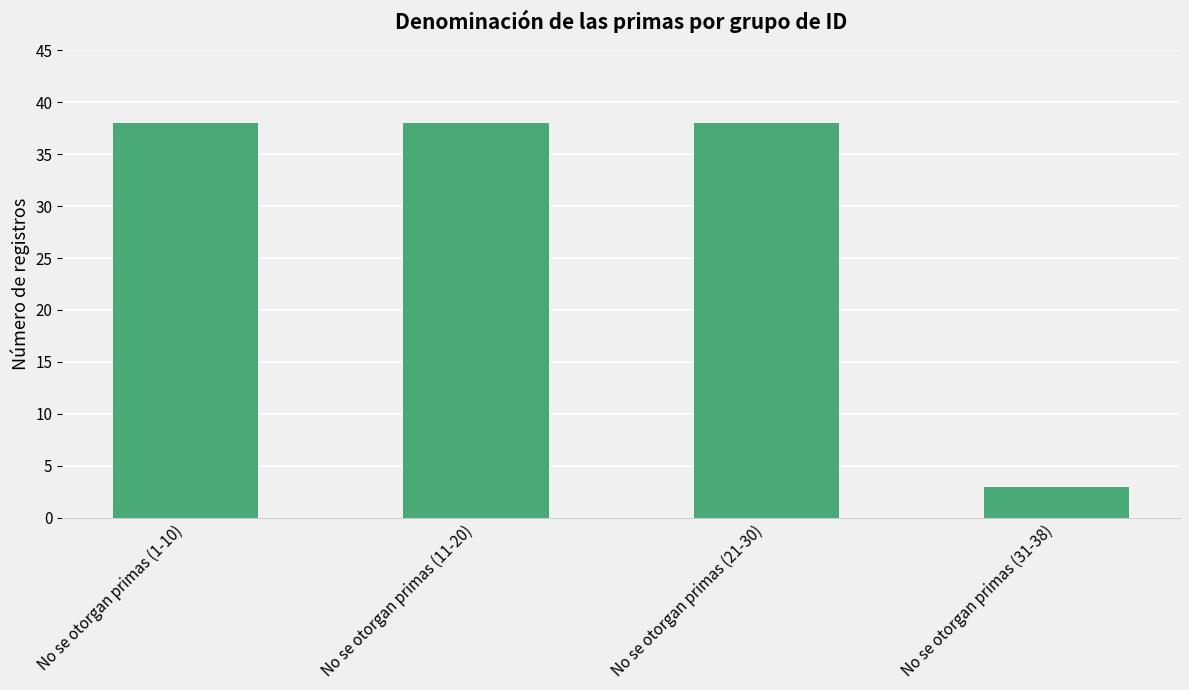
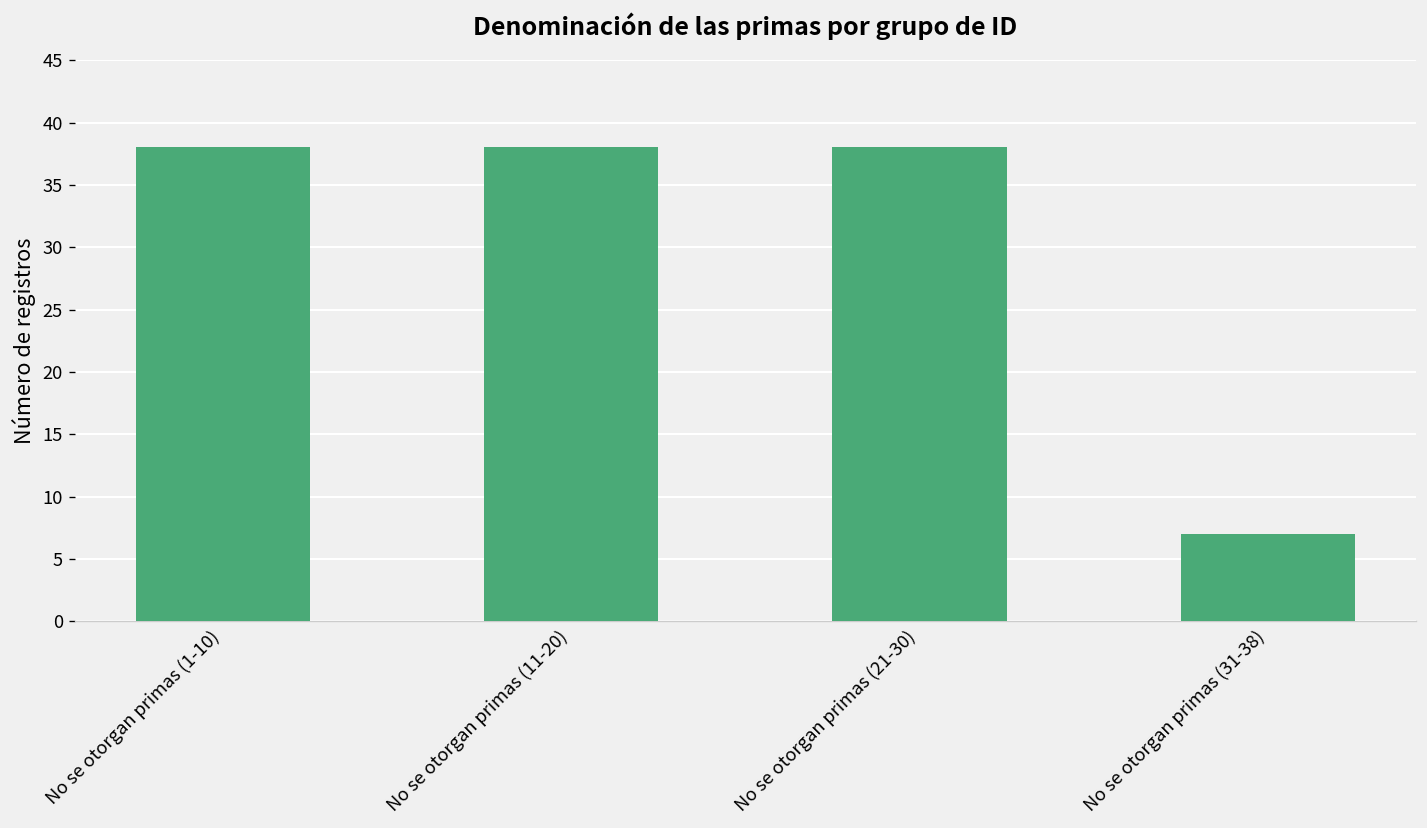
  {
    "No se otorgan primas (1-10)": 38,
    "No se otorgan primas (11-20)": 38,
    "No se otorgan primas (21-30)": 38,
-   "No se otorgan primas (31-38)": 3
+   "No se otorgan primas (31-38)": 7
  }
